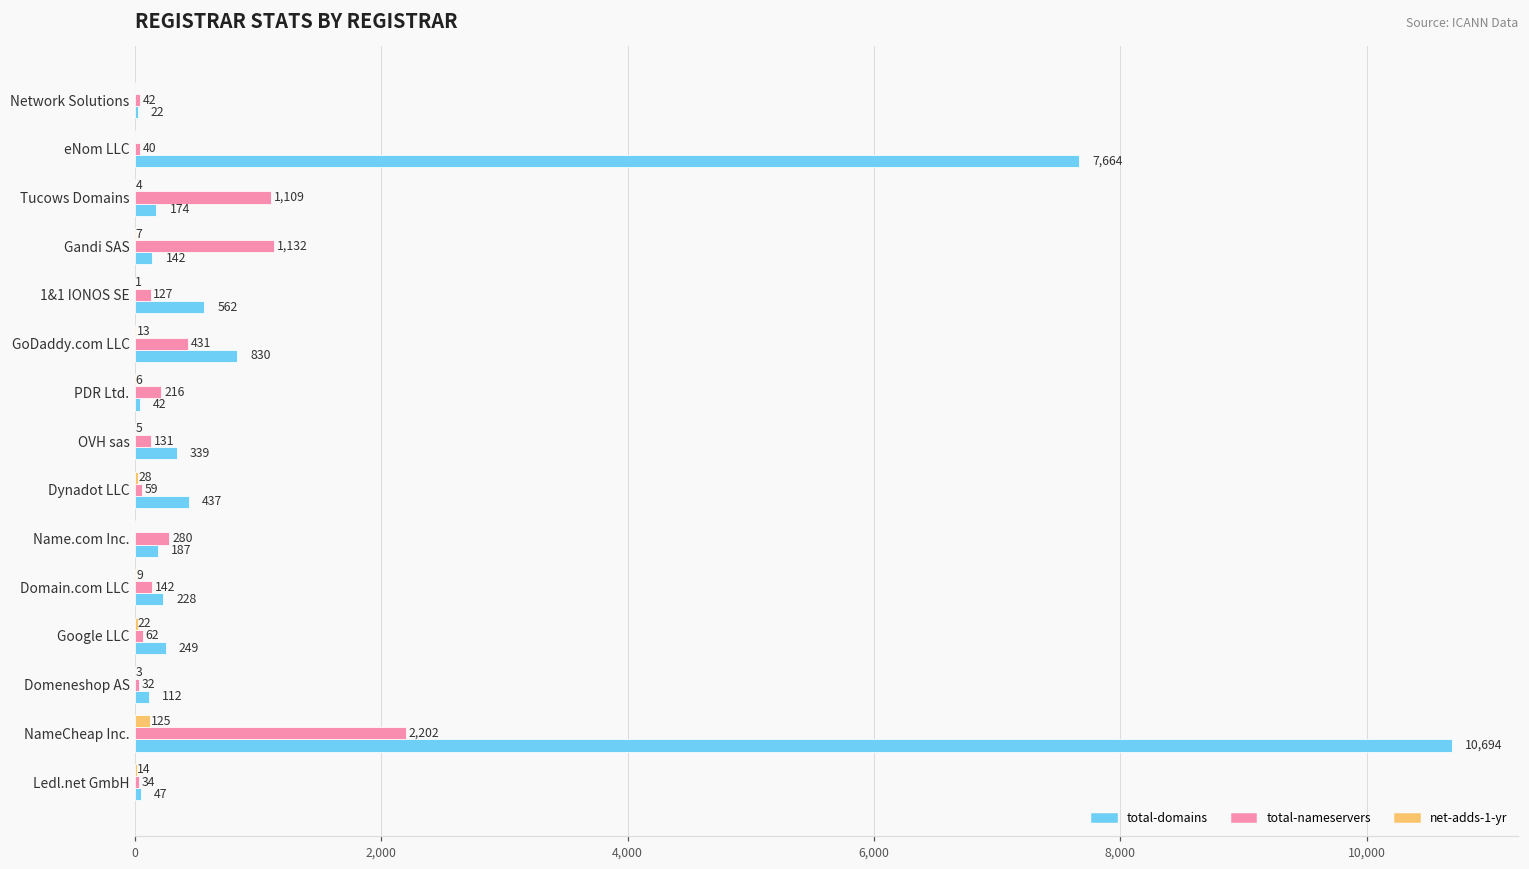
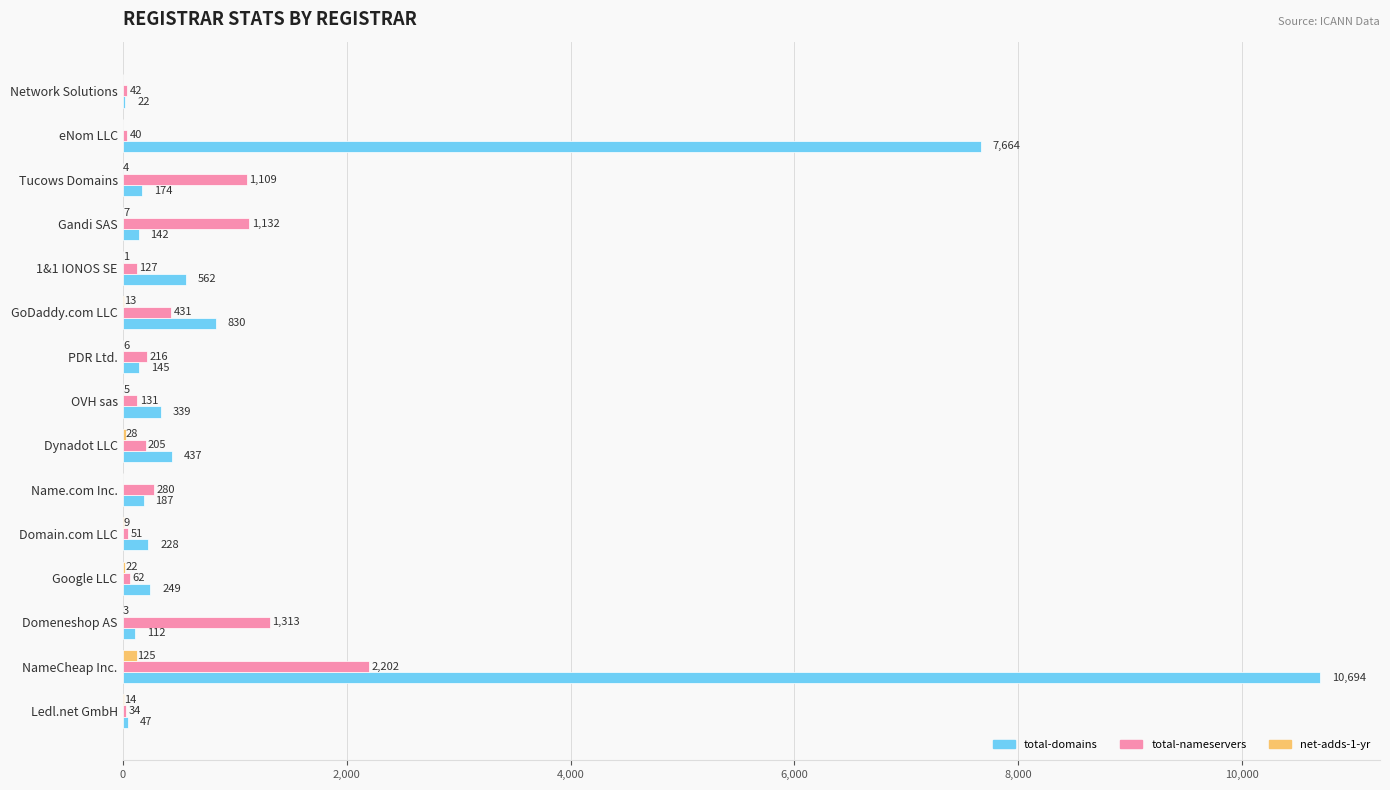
  {
    "total-domains": {
      "Network Solutions": "22",
      "eNom LLC": "7,664",
      "Tucows Domains": "174",
      "Gandi SAS": "142",
      "1&1 IONOS SE": "562",
      "GoDaddy.com LLC": "830",
-     "PDR Ltd.": "42",
+     "PDR Ltd.": "145",
      "OVH sas": "339",
      "Dynadot LLC": "437",
      "Name.com Inc.": "187",
      "Domain.com LLC": "228",
      "Google LLC": "249",
      "Domeneshop AS": "112",
      "NameCheap Inc.": "10,694",
      "Ledl.net GmbH": "47"
    },
    "total-nameservers": {
      "Network Solutions": "42",
      "eNom LLC": "40",
      "Tucows Domains": "1,109",
      "Gandi SAS": "1,132",
      "1&1 IONOS SE": "127",
      "GoDaddy.com LLC": "431",
      "PDR Ltd.": "216",
      "OVH sas": "131",
-     "Dynadot LLC": "59",
+     "Dynadot LLC": "205",
      "Name.com Inc.": "280",
-     "Domain.com LLC": "142",
+     "Domain.com LLC": "51",
      "Google LLC": "62",
-     "Domeneshop AS": "32",
+     "Domeneshop AS": "1,313",
      "NameCheap Inc.": "2,202",
      "Ledl.net GmbH": "34"
    },
    "net-adds-1-yr": {
      "Tucows Domains": "4",
      "Gandi SAS": "7",
      "1&1 IONOS SE": "1",
      "GoDaddy.com LLC": "13",
      "PDR Ltd.": "6",
      "OVH sas": "5",
      "Dynadot LLC": "28",
      "Domain.com LLC": "9",
      "Google LLC": "22",
      "Domeneshop AS": "3",
      "NameCheap Inc.": "125",
      "Ledl.net GmbH": "14"
    }
  }
